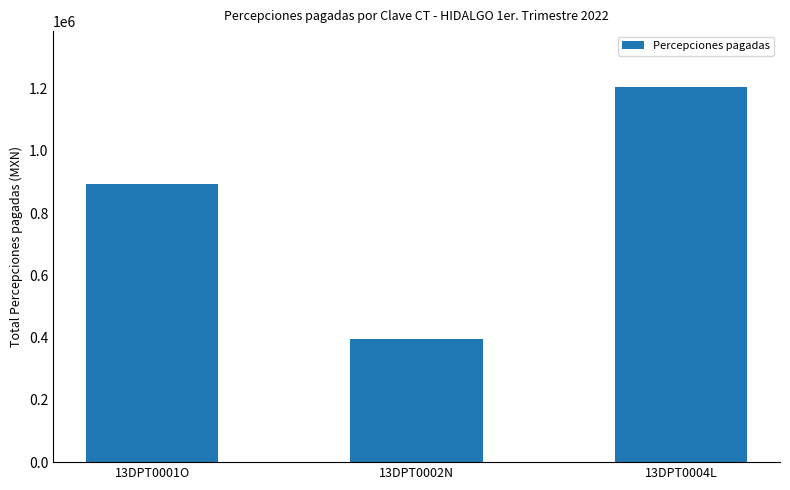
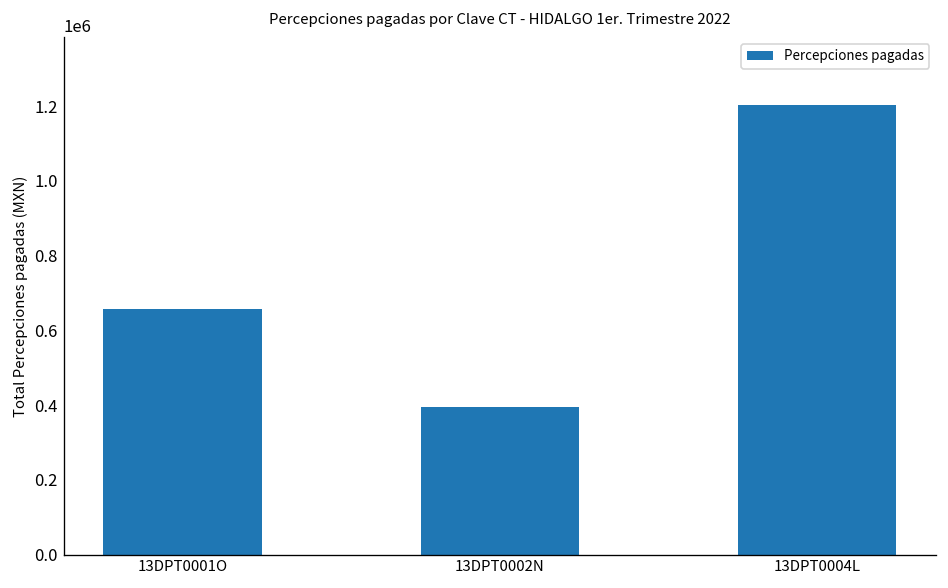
  {
-   "13DPT0001O": 890000,
+   "13DPT0001O": 660000,
    "13DPT0002N": 390000,
    "13DPT0004L": 1200000
  }
